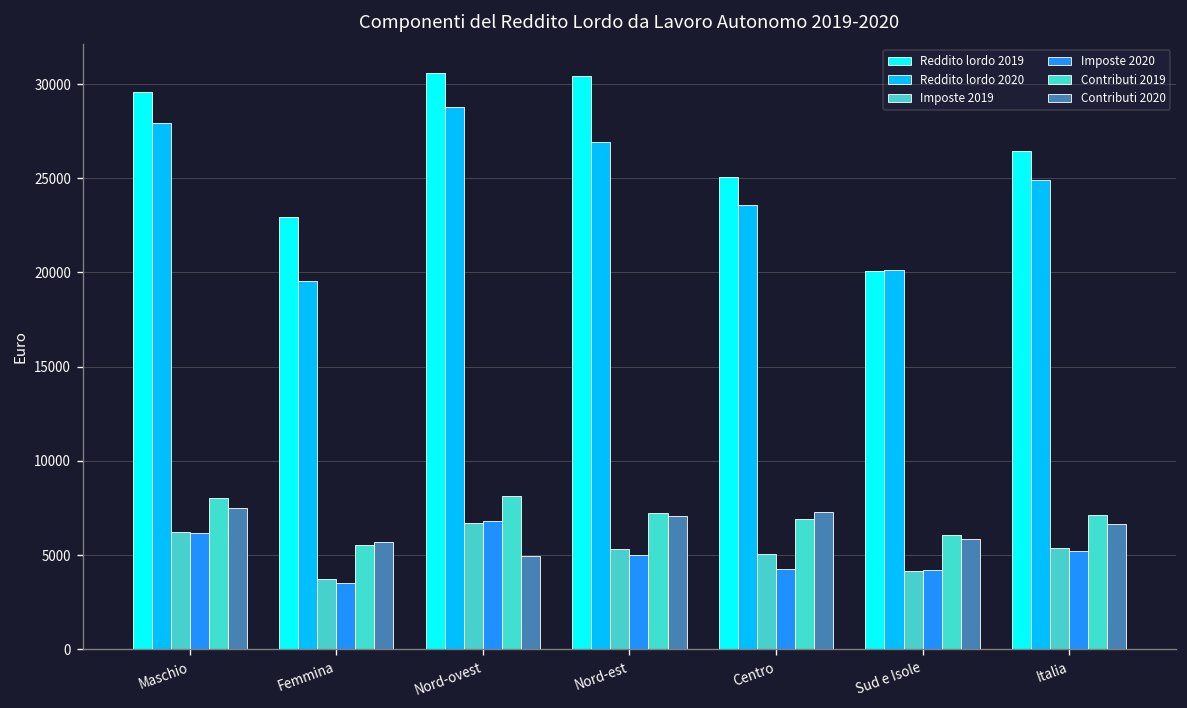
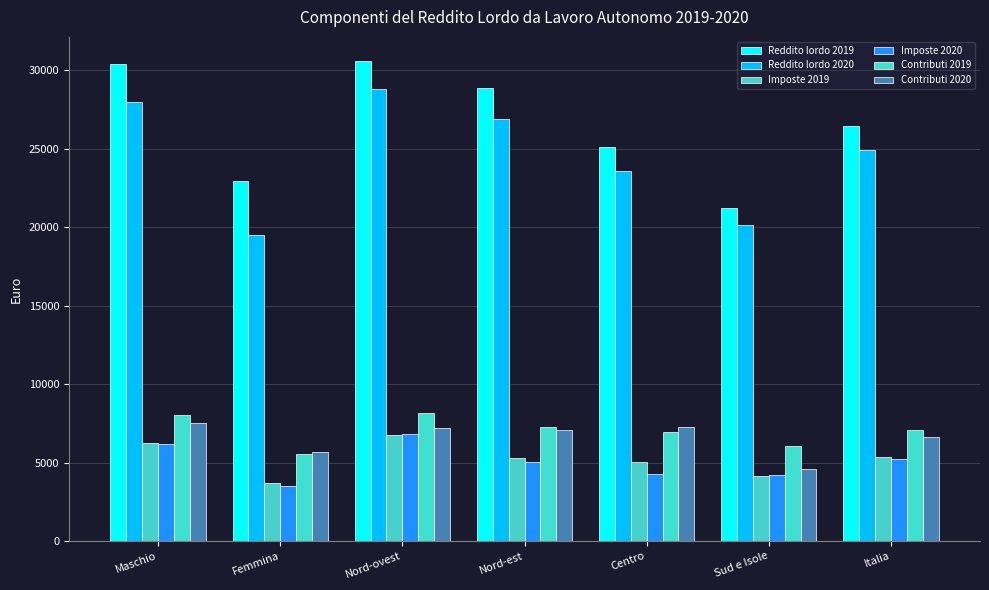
  {
    "Reddito lordo 2019": {
-     "Maschio": 29600,
+     "Maschio": 30400,
      "Femmina": 23000,
      "Nord-ovest": 30600,
-     "Nord-est": 30400,
+     "Nord-est": 28800,
      "Centro": 25100,
-     "Sud e Isole": 20100,
+     "Sud e Isole": 21200,
      "Italia": 26500
    },
    "Contributi 2020": {
      "Maschio": 7500,
      "Femmina": 5700,
-     "Nord-ovest": 4900,
+     "Nord-ovest": 7200,
      "Nord-est": 7100,
      "Centro": 7300,
-     "Sud e Isole": 5900,
+     "Sud e Isole": 4600,
      "Italia": 6600
    }
  }
